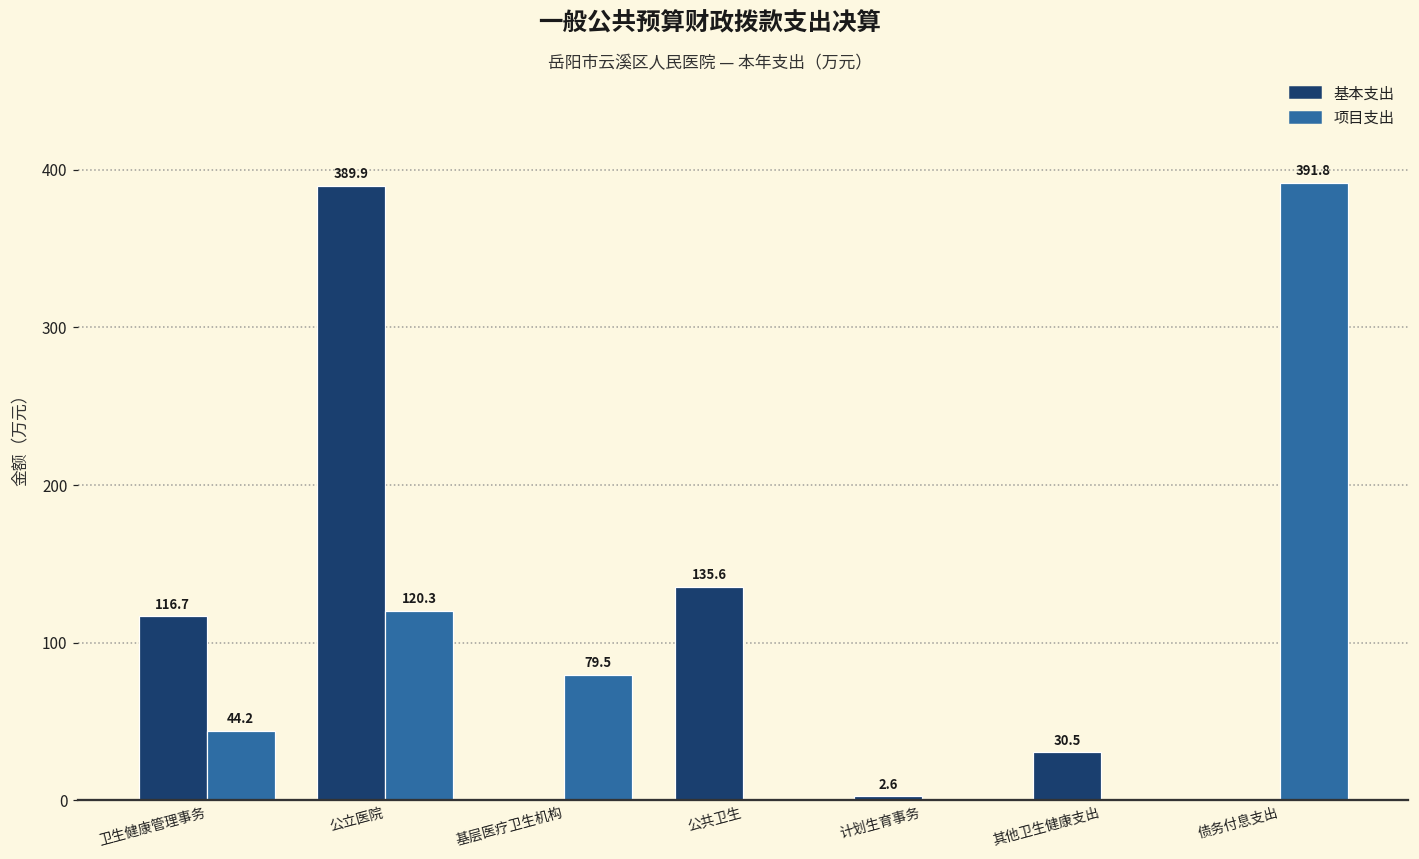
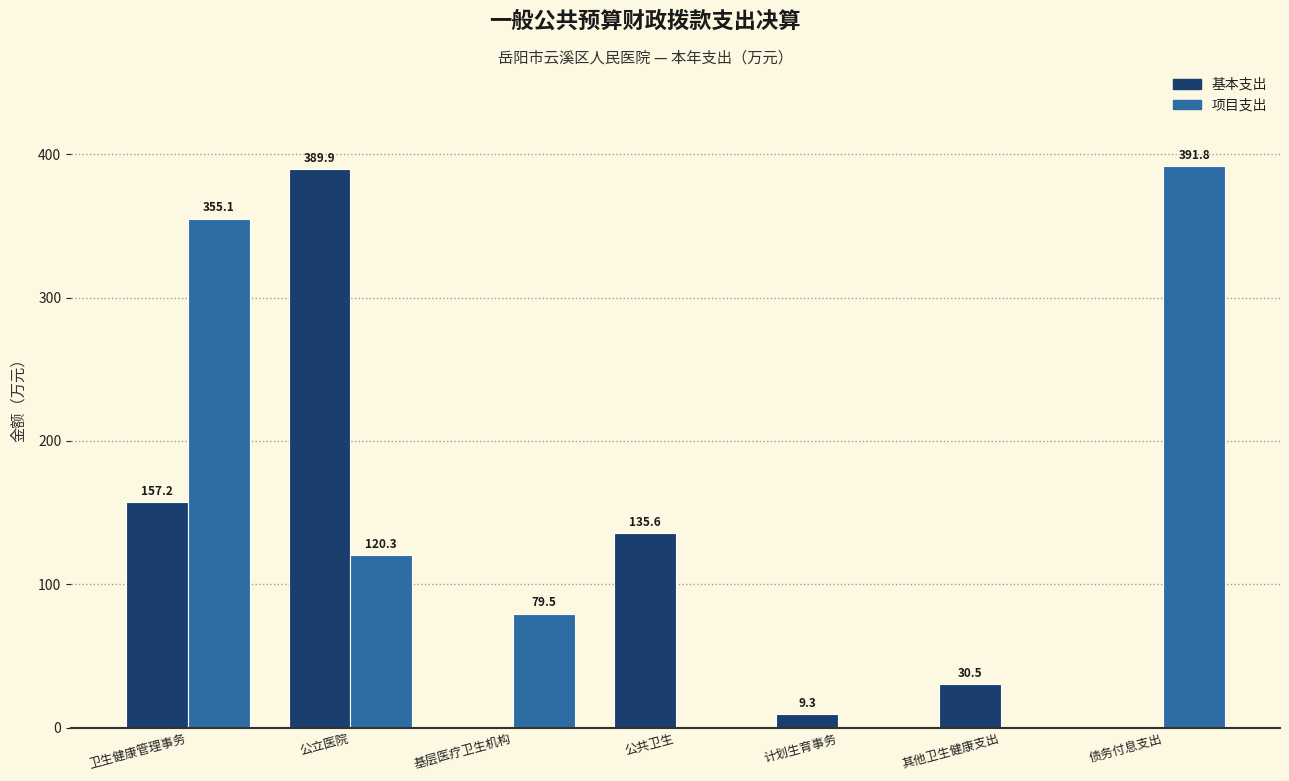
  {
    "基本支出": {
-     "卫生健康管理事务": 116.7,
+     "卫生健康管理事务": 157.2,
      "公立医院": 389.9,
      "公共卫生": 135.6,
-     "计划生育事务": 2.6,
+     "计划生育事务": 9.3,
      "其他卫生健康支出": 30.5
    },
    "项目支出": {
-     "卫生健康管理事务": 44.2,
+     "卫生健康管理事务": 355.1,
      "公立医院": 120.3,
      "基层医疗卫生机构": 79.5,
      "债务付息支出": 391.8
    }
  }
